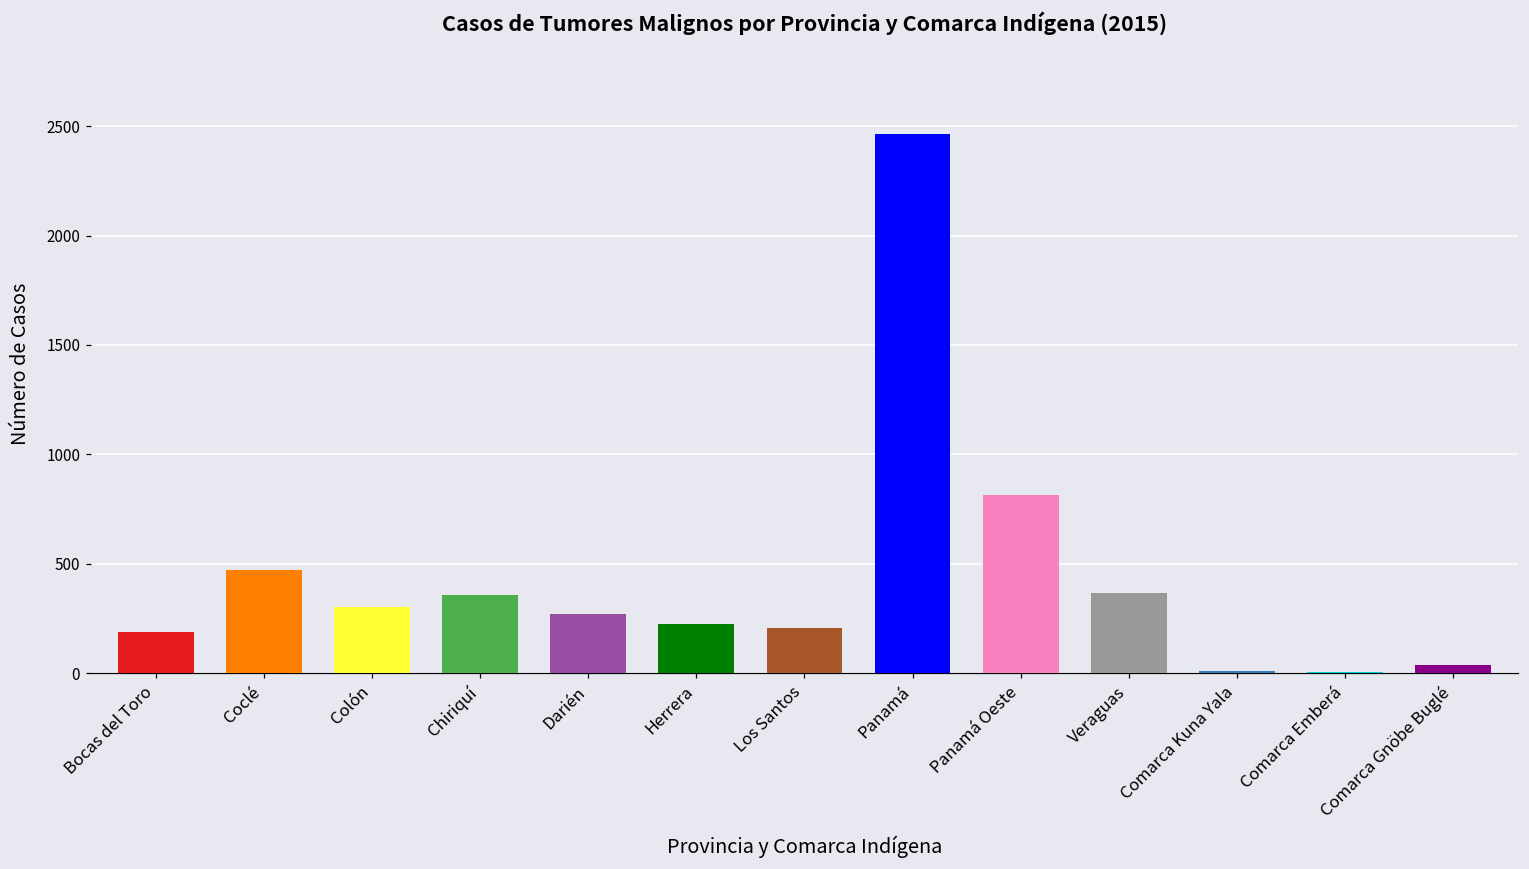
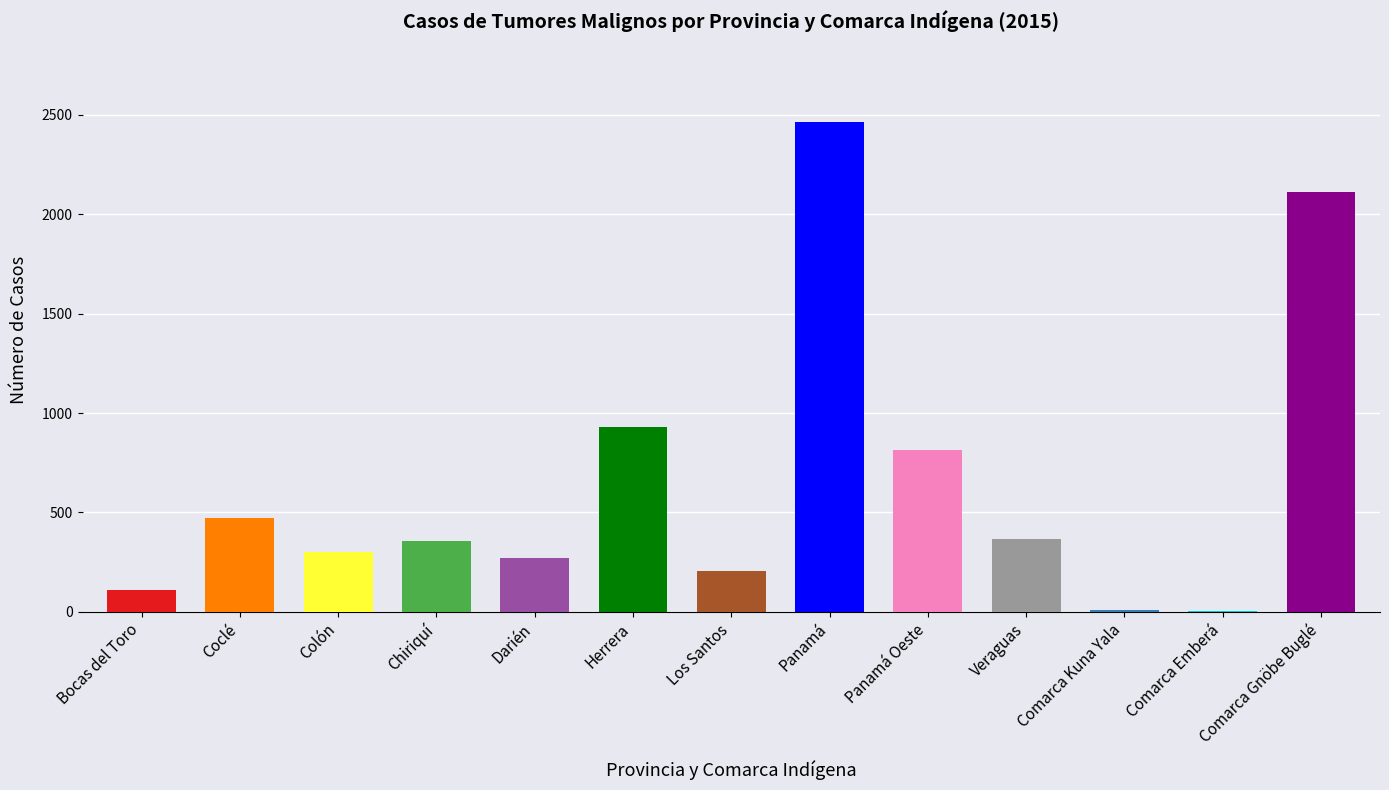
  {
-   "Bocas del Toro": 190,
+   "Bocas del Toro": 110,
    "Coclé": 470,
    "Colón": 300,
    "Chiriquí": 360,
    "Darién": 270,
-   "Herrera": 230,
+   "Herrera": 930,
    "Los Santos": 210,
    "Panamá": 2460,
    "Panamá Oeste": 820,
    "Veraguas": 370,
-   "Comarca Gnöbe Buglé": 40
+   "Comarca Gnöbe Buglé": 2110
  }
